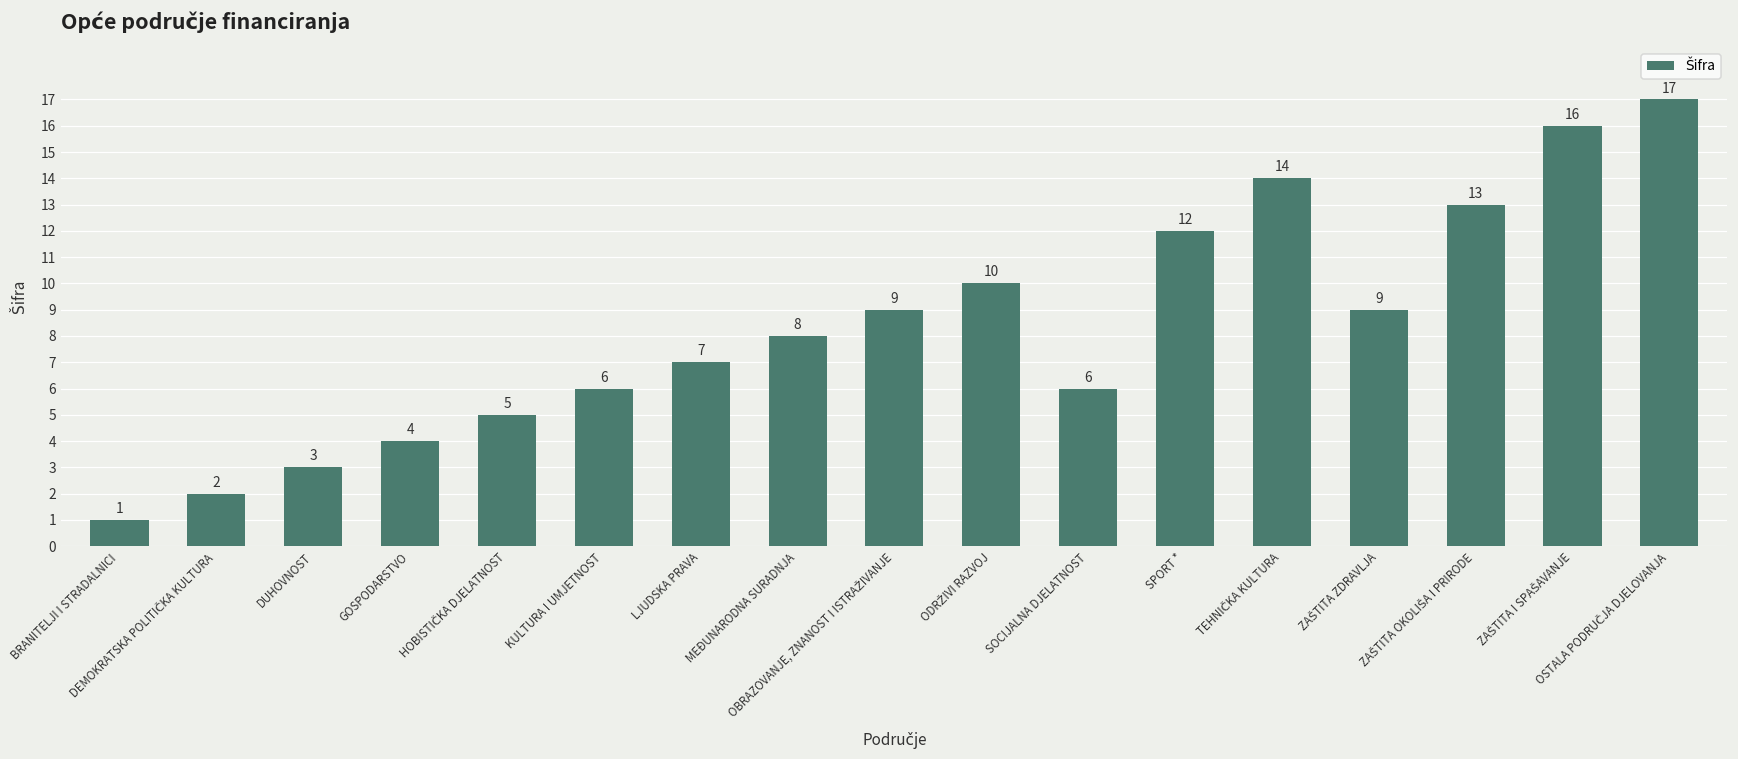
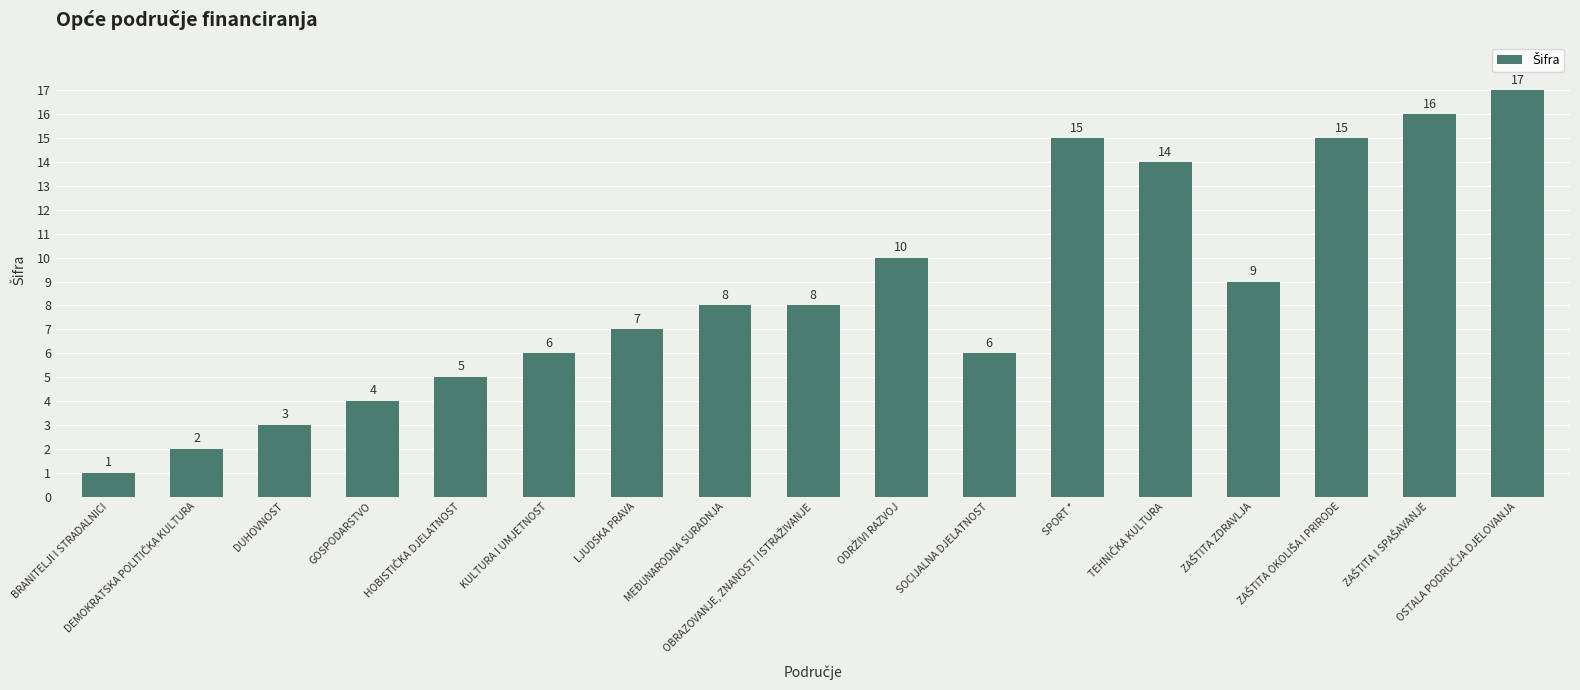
  {
    "BRANITELJI I STRADALNICI": 1,
    "DEMOKRATSKA POLITIČKA KULTURA": 2,
    "DUHOVNOST": 3,
    "GOSPODARSTVO": 4,
    "HOBISTIČKA DJELATNOST": 5,
    "KULTURA I UMJETNOST": 6,
    "LJUDSKA PRAVA": 7,
    "MEĐUNARODNA SURADNJA": 8,
-   "OBRAZOVANJE, ZNANOST I ISTRAŽIVANJE": 9,
+   "OBRAZOVANJE, ZNANOST I ISTRAŽIVANJE": 8,
    "ODRŽIVI RAZVOJ": 10,
    "SOCIJALNA DJELATNOST": 6,
-   "SPORT *": 12,
+   "SPORT *": 15,
    "TEHNIČKA KULTURA": 14,
    "ZAŠTITA ZDRAVLJA": 9,
-   "ZAŠTITA OKOLIŠA I PRIRODE": 13,
+   "ZAŠTITA OKOLIŠA I PRIRODE": 15,
    "ZAŠTITA I SPAŠAVANJE": 16,
    "OSTALA PODRUČJA DJELOVANJA": 17
  }
